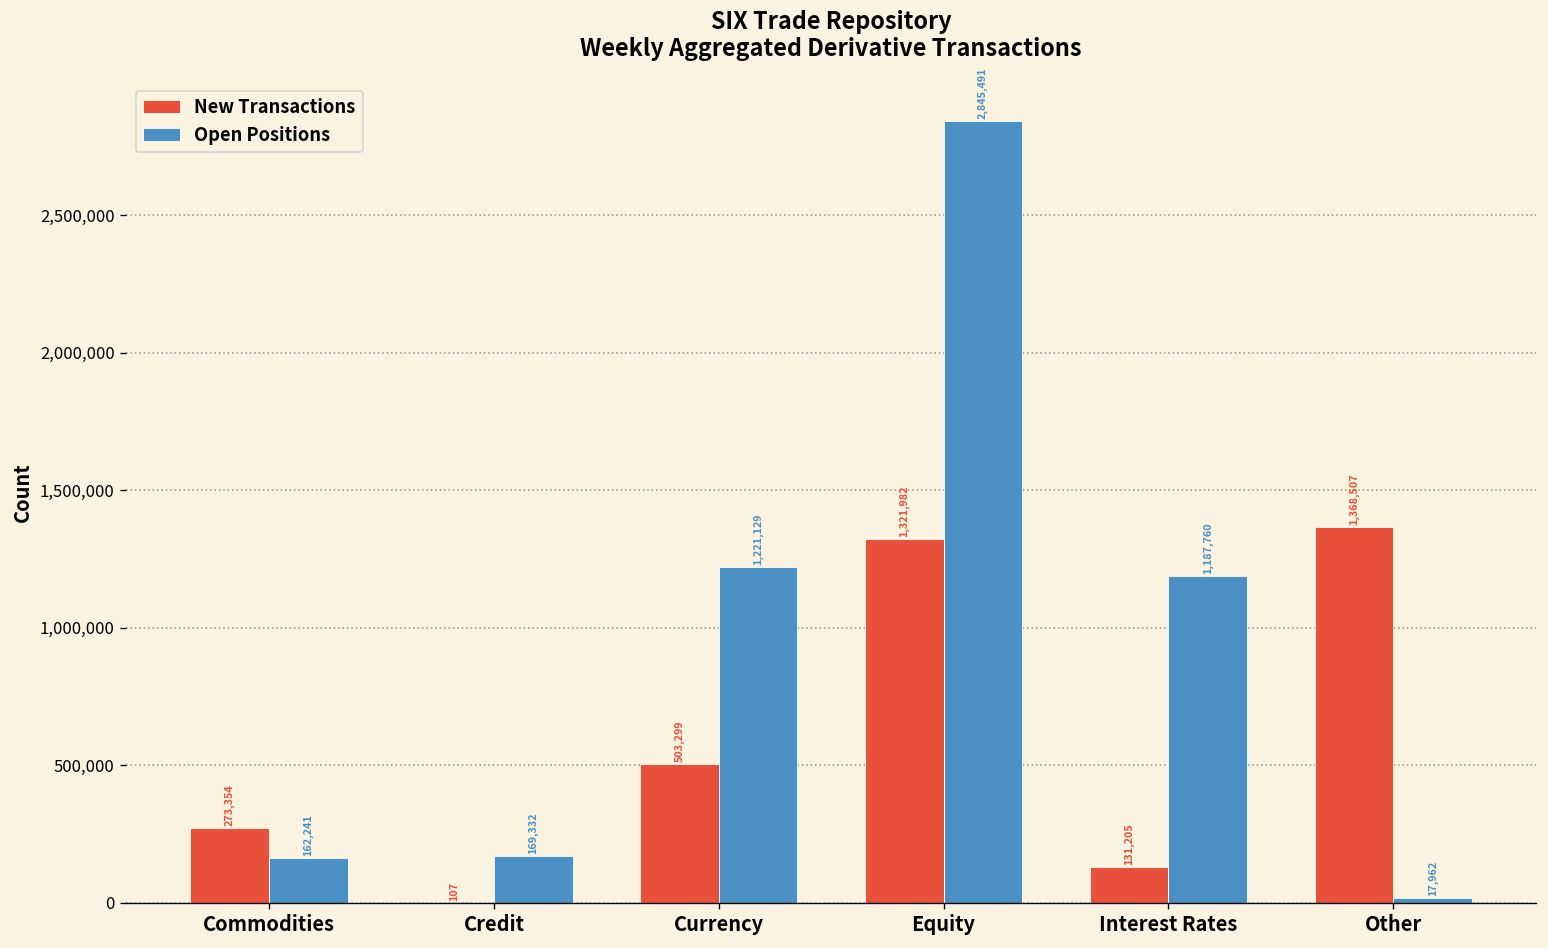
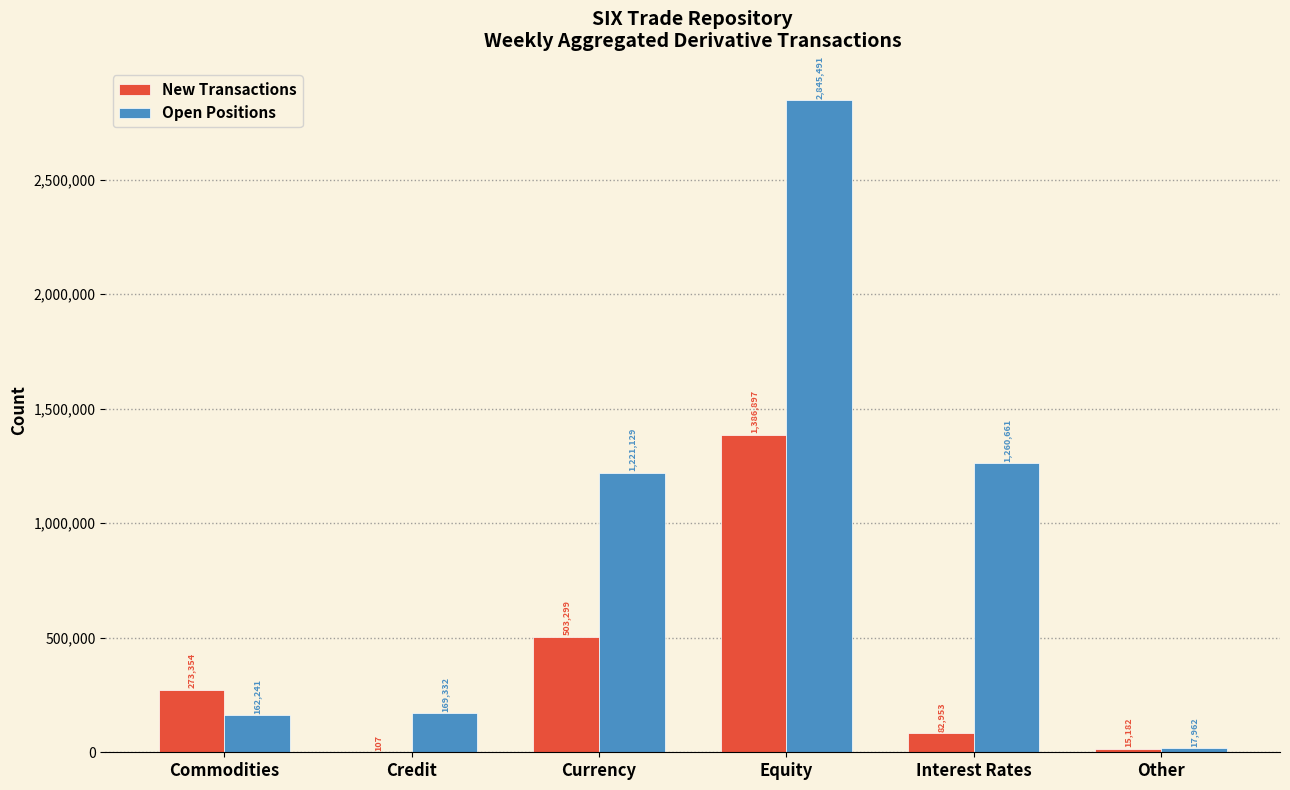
  {
    "New Transactions": {
      "Commodities": "273,354",
      "Credit": "107",
      "Currency": "503,299",
-     "Equity": "1,321,982",
-     "Interest Rates": "131,205",
-     "Other": "1,368,507"
+     "Equity": "1,386,897",
+     "Interest Rates": "82,953",
+     "Other": "15,182"
    },
    "Open Positions": {
      "Commodities": "162,241",
      "Credit": "169,332",
      "Currency": "1,221,129",
      "Equity": "2,845,491",
-     "Interest Rates": "1,187,760",
+     "Interest Rates": "1,260,661",
      "Other": "17,962"
    }
  }
